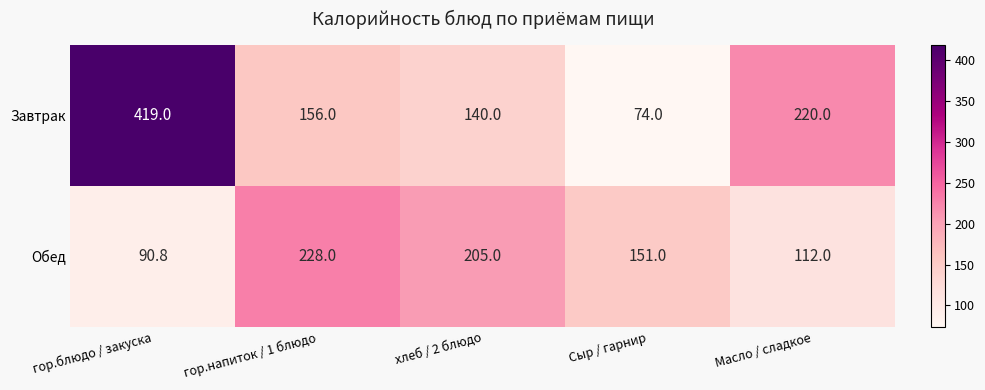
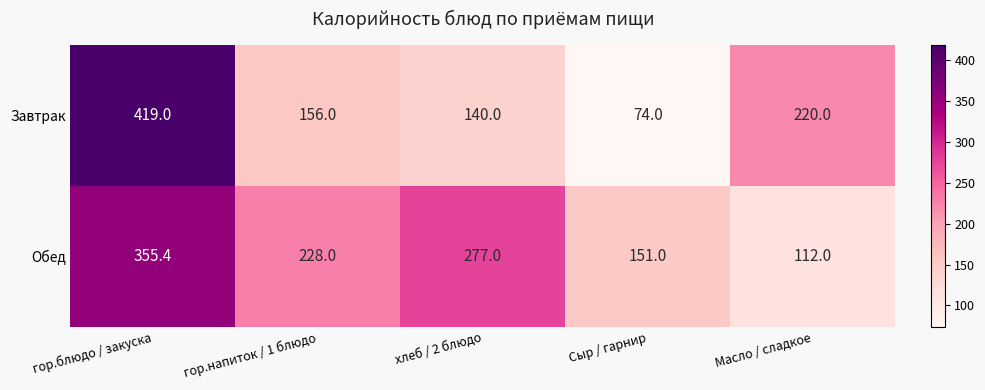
  {
    "Завтрак": {
      "гор.блюдо / закуска": 419.0,
      "гор.напиток / 1 блюдо": 156.0,
      "хлеб / 2 блюдо": 140.0,
      "Сыр / гарнир": 74.0,
      "Масло / сладкое": 220.0
    },
    "Обед": {
-     "гор.блюдо / закуска": 90.8,
+     "гор.блюдо / закуска": 355.4,
      "гор.напиток / 1 блюдо": 228.0,
-     "хлеб / 2 блюдо": 205.0,
+     "хлеб / 2 блюдо": 277.0,
      "Сыр / гарнир": 151.0,
      "Масло / сладкое": 112.0
    }
  }
